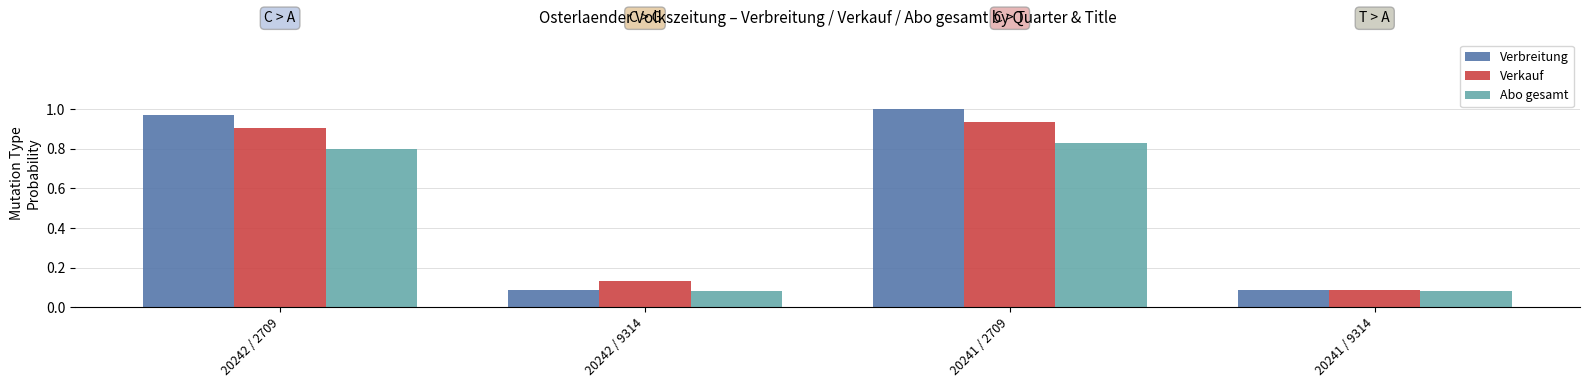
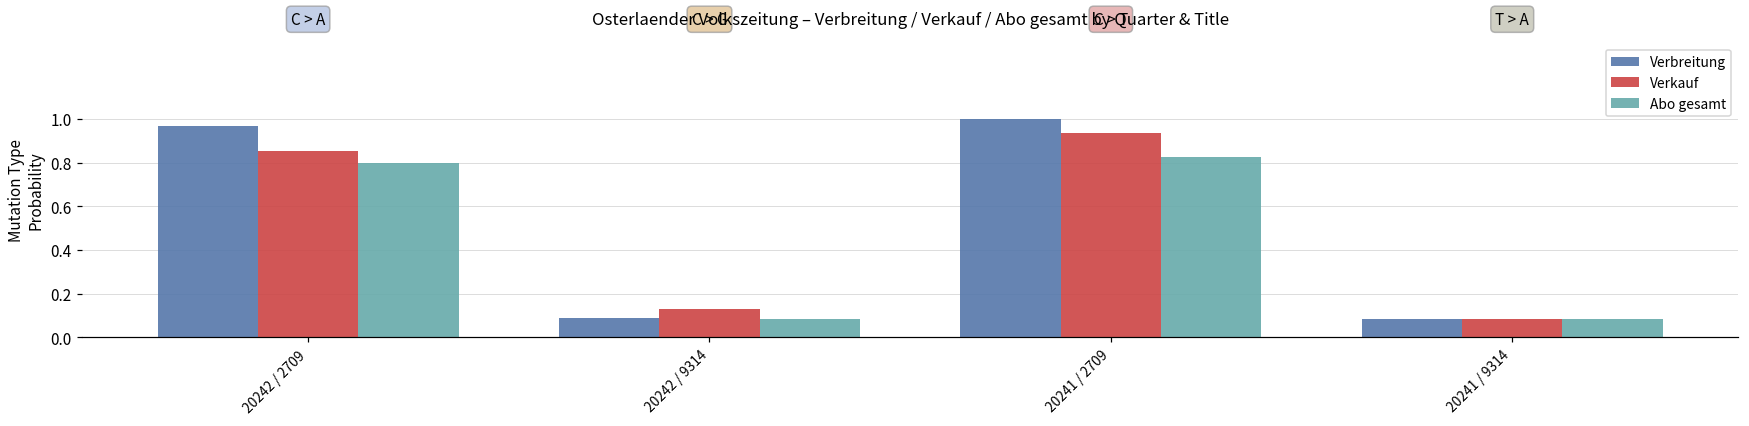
  {
    "Verkauf": {
-     "20242 / 2709": 0.91,
+     "20242 / 2709": 0.85,
      "20242 / 9314": 0.13,
      "20241 / 2709": 0.94,
      "20241 / 9314": 0.09
    }
  }
